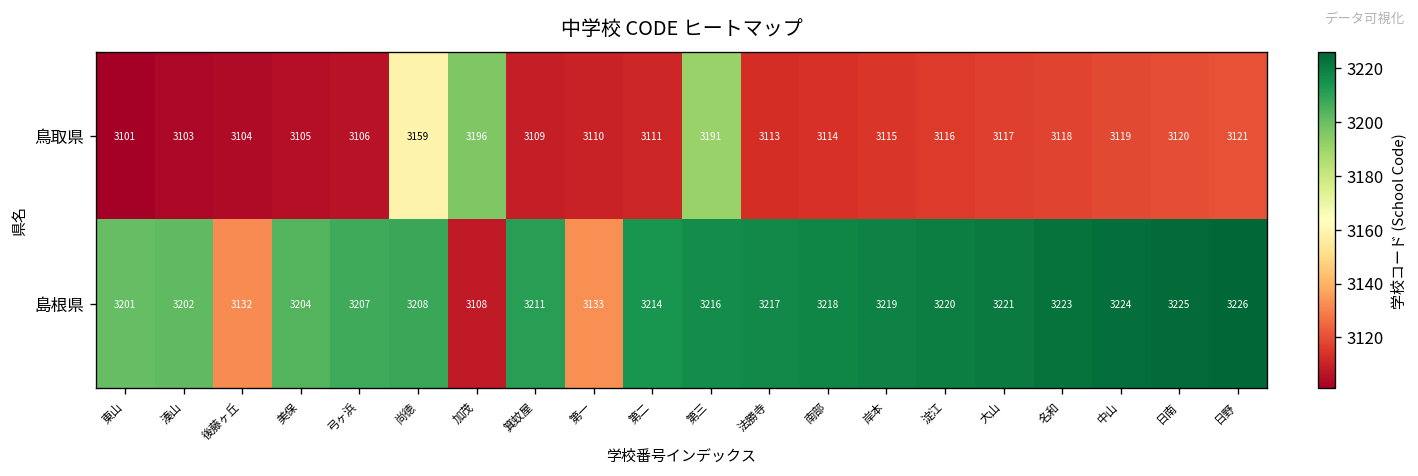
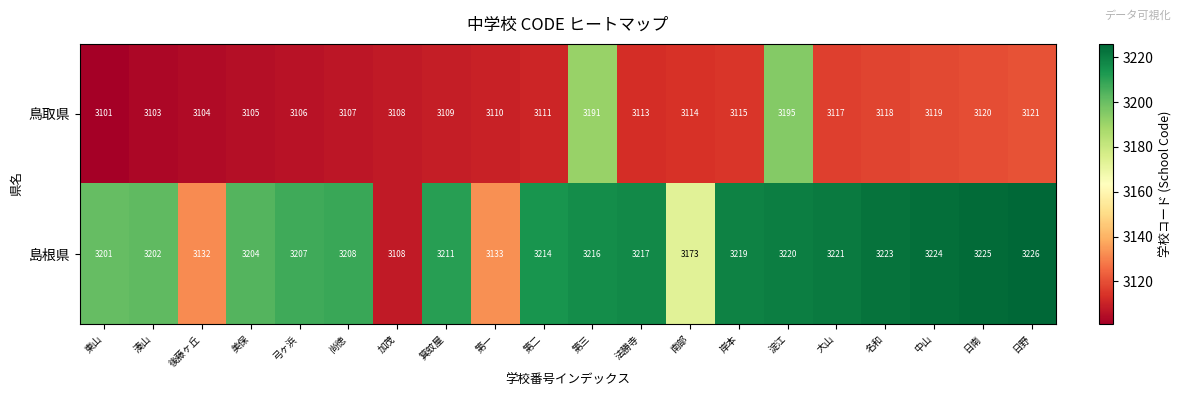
  {
    "鳥取県": {
      "東山": 3101,
      "湊山": 3103,
      "後藤ヶ丘": 3104,
      "美保": 3105,
      "弓ヶ浜": 3106,
-     "尚徳": 3159,
-     "加茂": 3196,
+     "尚徳": 3107,
+     "加茂": 3108,
      "箕蚊屋": 3109,
      "第一": 3110,
      "第二": 3111,
      "第三": 3191,
      "法勝寺": 3113,
      "南部": 3114,
      "岸本": 3115,
-     "淀江": 3116,
+     "淀江": 3195,
      "大山": 3117,
      "名和": 3118,
      "中山": 3119,
      "日南": 3120,
      "日野": 3121
    },
    "島根県": {
      "東山": 3201,
      "湊山": 3202,
      "後藤ヶ丘": 3132,
      "美保": 3204,
      "弓ヶ浜": 3207,
      "尚徳": 3208,
      "加茂": 3108,
      "箕蚊屋": 3211,
      "第一": 3133,
      "第二": 3214,
      "第三": 3216,
      "法勝寺": 3217,
-     "南部": 3218,
+     "南部": 3173,
      "岸本": 3219,
      "淀江": 3220,
      "大山": 3221,
      "名和": 3223,
      "中山": 3224,
      "日南": 3225,
      "日野": 3226
    }
  }
